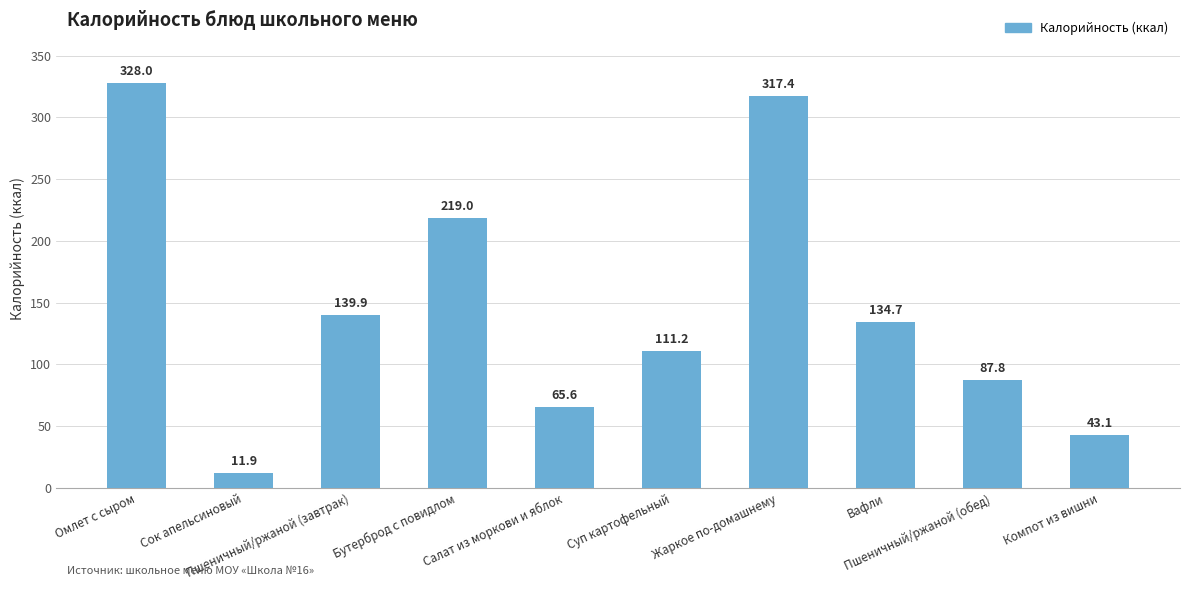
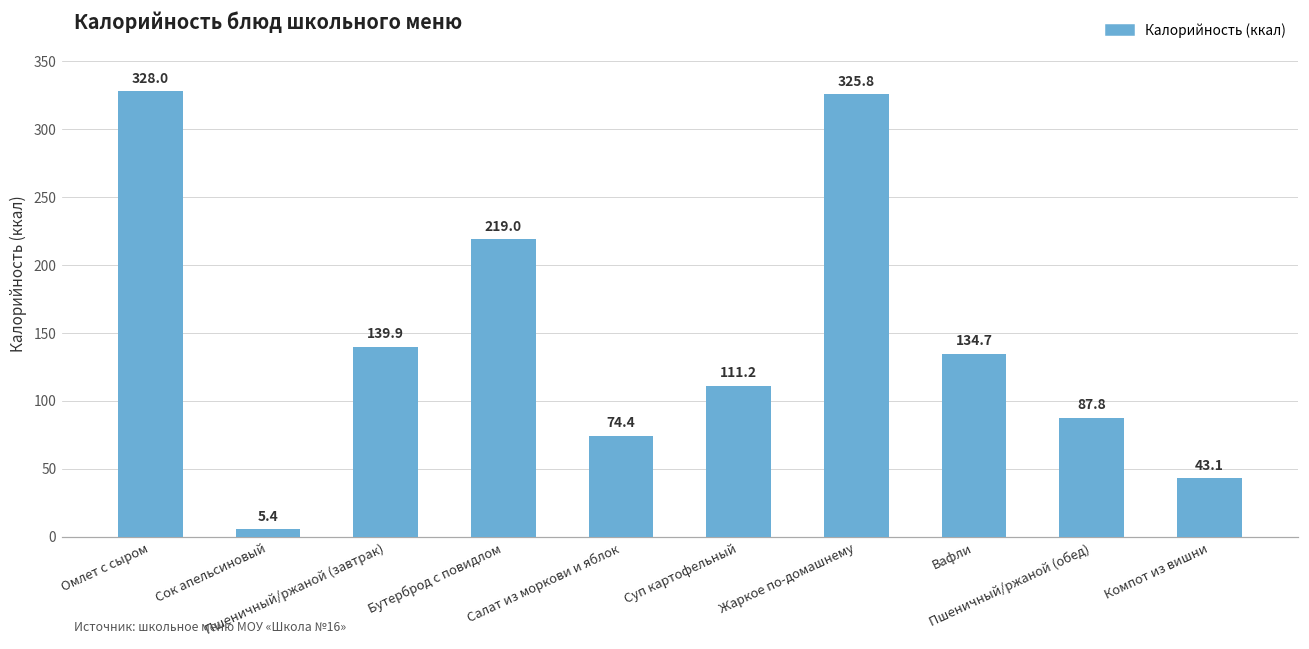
  {
    "Омлет с сыром": 328.0,
-   "Сок апельсиновый": 11.9,
+   "Сок апельсиновый": 5.4,
    "Пшеничный/ржаной (завтрак)": 139.9,
    "Бутерброд с повидлом": 219.0,
-   "Салат из моркови и яблок": 65.6,
+   "Салат из моркови и яблок": 74.4,
    "Суп картофельный": 111.2,
-   "Жаркое по-домашнему": 317.4,
+   "Жаркое по-домашнему": 325.8,
    "Вафли": 134.7,
    "Пшеничный/ржаной (обед)": 87.8,
    "Компот из вишни": 43.1
  }
